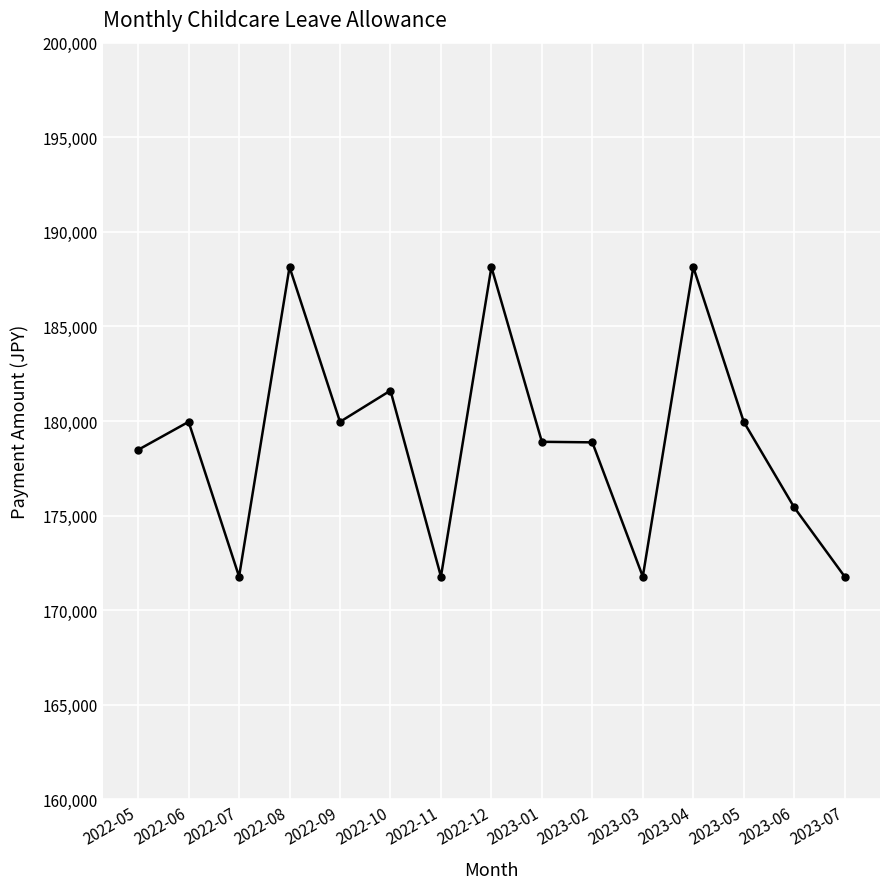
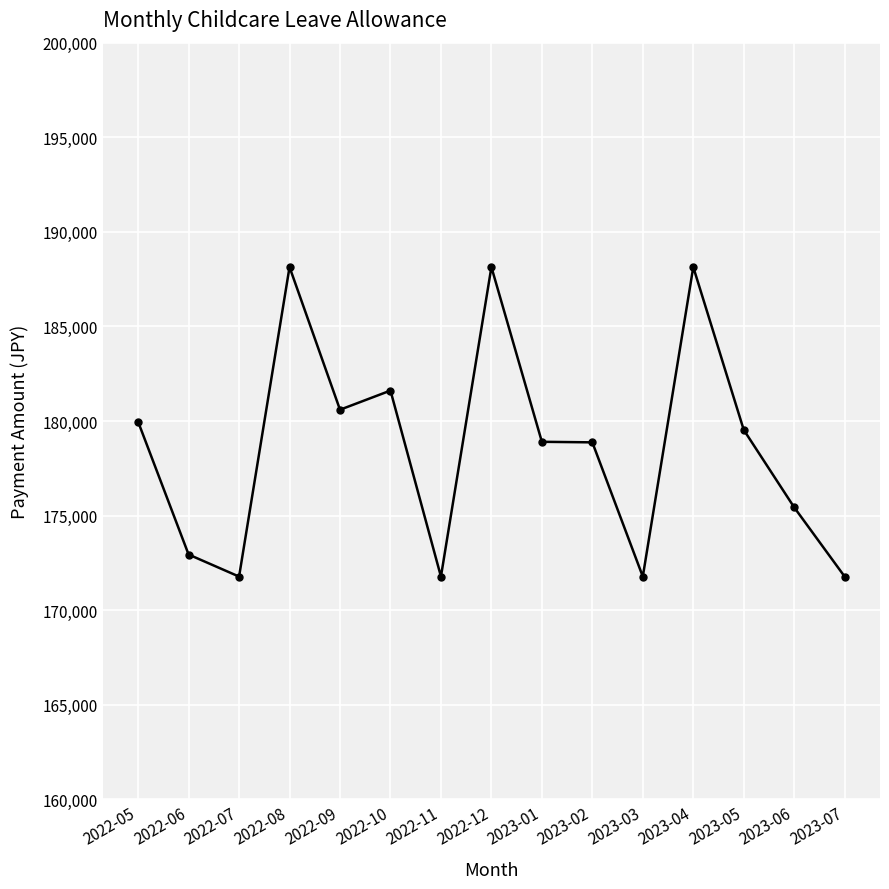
  {
-   "2022-05": "178,500",
-   "2022-06": "180,000",
+   "2022-05": "180,000",
+   "2022-06": "172,900",
    "2022-07": "171,800",
    "2022-08": "188,100",
-   "2022-09": "180,000",
+   "2022-09": "180,600",
    "2022-10": "181,600",
    "2022-11": "171,800",
    "2022-12": "188,100",
    "2023-01": "178,900",
    "2023-02": "178,900",
    "2023-03": "171,800",
    "2023-04": "188,100",
-   "2023-05": "180,000",
+   "2023-05": "179,500",
    "2023-06": "175,400",
    "2023-07": "171,800"
  }
